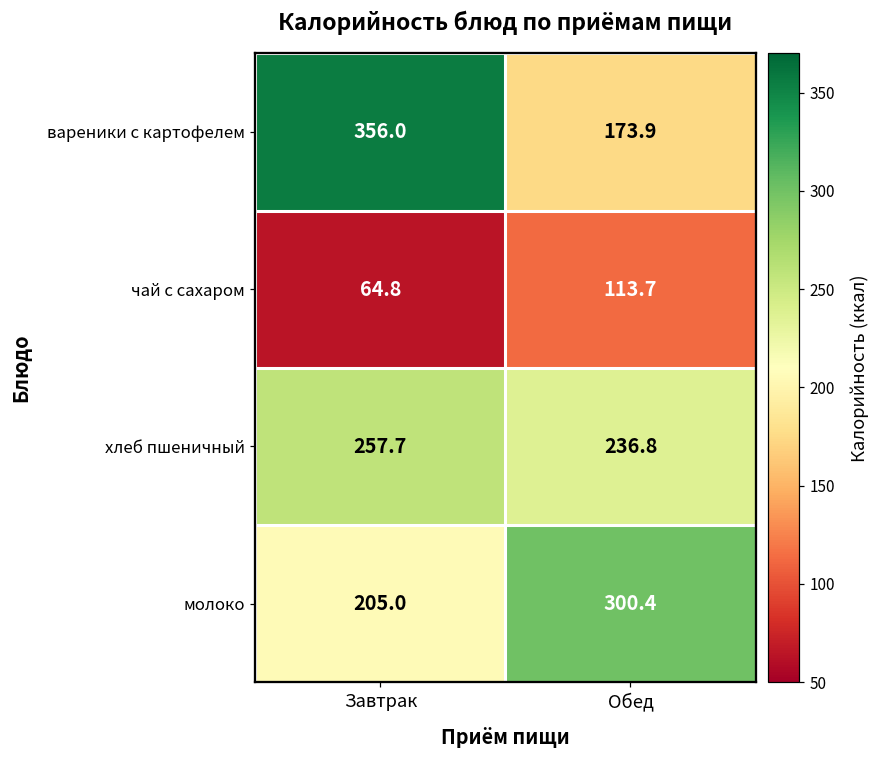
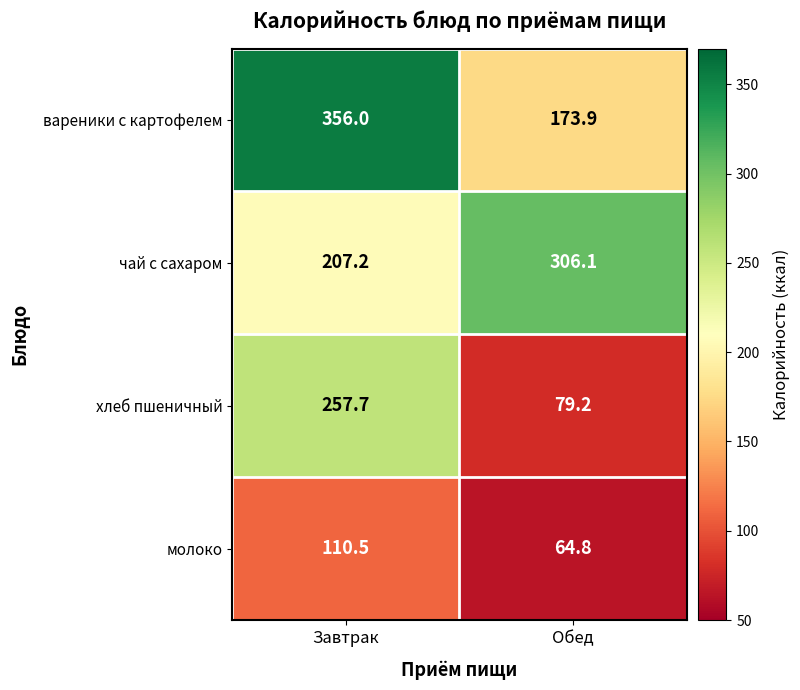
  {
    "вареники с картофелем": {
      "Завтрак": 356.0,
      "Обед": 173.9
    },
    "чай с сахаром": {
-     "Завтрак": 64.8,
-     "Обед": 113.7
+     "Завтрак": 207.2,
+     "Обед": 306.1
    },
    "хлеб пшеничный": {
      "Завтрак": 257.7,
-     "Обед": 236.8
+     "Обед": 79.2
    },
    "молоко": {
-     "Завтрак": 205.0,
-     "Обед": 300.4
+     "Завтрак": 110.5,
+     "Обед": 64.8
    }
  }
